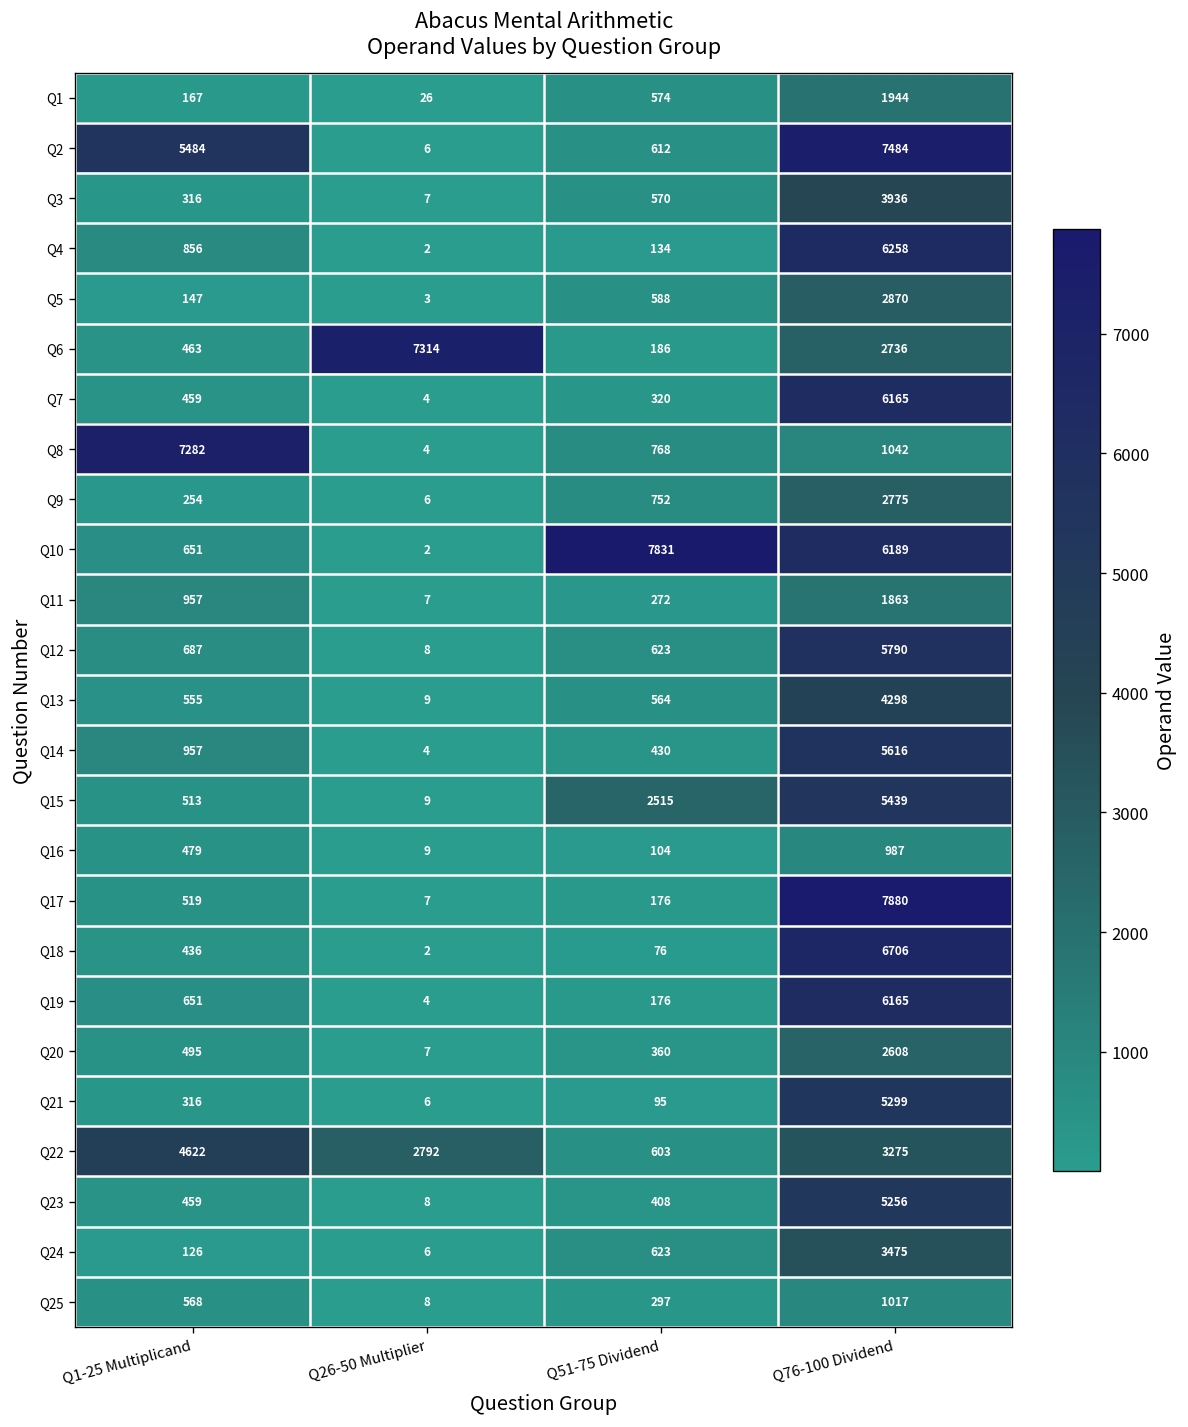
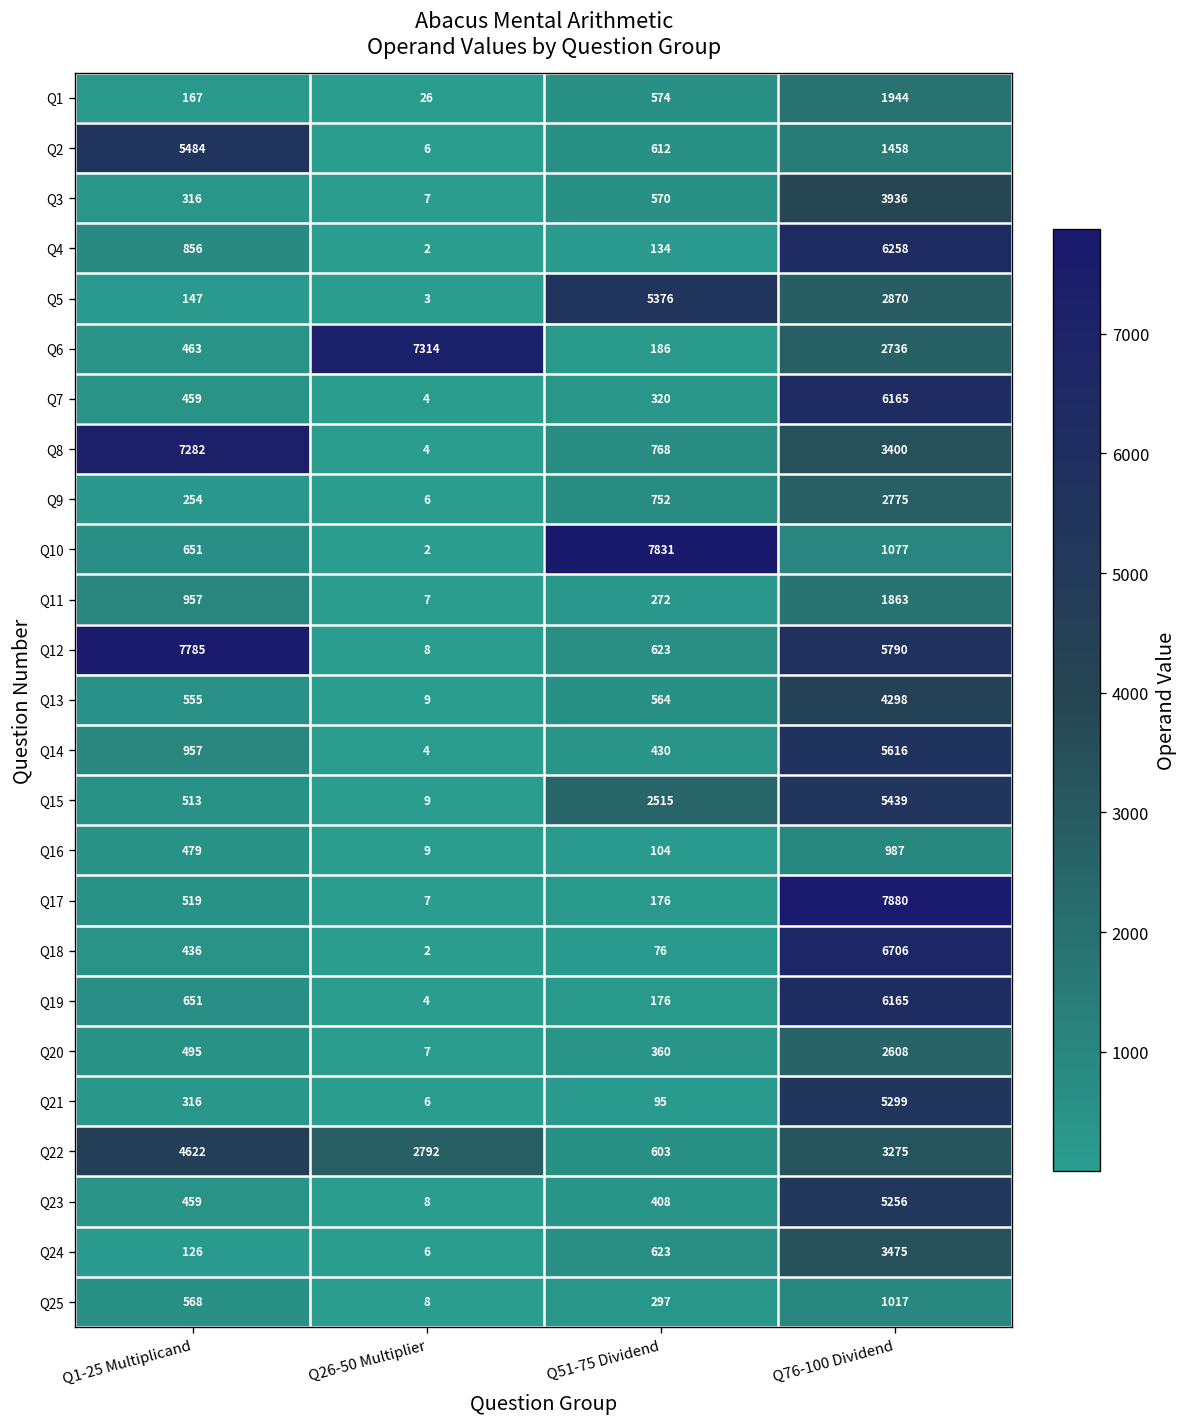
  {
    "Q1": {
      "Q1-25 Multiplicand": 167,
      "Q26-50 Multiplier": 26,
      "Q51-75 Dividend": 574,
      "Q76-100 Dividend": 1944
    },
    "Q2": {
      "Q1-25 Multiplicand": 5484,
      "Q26-50 Multiplier": 6,
      "Q51-75 Dividend": 612,
-     "Q76-100 Dividend": 7484
+     "Q76-100 Dividend": 1458
    },
    "Q3": {
      "Q1-25 Multiplicand": 316,
      "Q26-50 Multiplier": 7,
      "Q51-75 Dividend": 570,
      "Q76-100 Dividend": 3936
    },
    "Q4": {
      "Q1-25 Multiplicand": 856,
      "Q26-50 Multiplier": 2,
      "Q51-75 Dividend": 134,
      "Q76-100 Dividend": 6258
    },
    "Q5": {
      "Q1-25 Multiplicand": 147,
      "Q26-50 Multiplier": 3,
-     "Q51-75 Dividend": 588,
+     "Q51-75 Dividend": 5376,
      "Q76-100 Dividend": 2870
    },
    "Q6": {
      "Q1-25 Multiplicand": 463,
      "Q26-50 Multiplier": 7314,
      "Q51-75 Dividend": 186,
      "Q76-100 Dividend": 2736
    },
    "Q7": {
      "Q1-25 Multiplicand": 459,
      "Q26-50 Multiplier": 4,
      "Q51-75 Dividend": 320,
      "Q76-100 Dividend": 6165
    },
    "Q8": {
      "Q1-25 Multiplicand": 7282,
      "Q26-50 Multiplier": 4,
      "Q51-75 Dividend": 768,
-     "Q76-100 Dividend": 1042
+     "Q76-100 Dividend": 3400
    },
    "Q9": {
      "Q1-25 Multiplicand": 254,
      "Q26-50 Multiplier": 6,
      "Q51-75 Dividend": 752,
      "Q76-100 Dividend": 2775
    },
    "Q10": {
      "Q1-25 Multiplicand": 651,
      "Q26-50 Multiplier": 2,
      "Q51-75 Dividend": 7831,
-     "Q76-100 Dividend": 6189
+     "Q76-100 Dividend": 1077
    },
    "Q11": {
      "Q1-25 Multiplicand": 957,
      "Q26-50 Multiplier": 7,
      "Q51-75 Dividend": 272,
      "Q76-100 Dividend": 1863
    },
    "Q12": {
-     "Q1-25 Multiplicand": 687,
+     "Q1-25 Multiplicand": 7785,
      "Q26-50 Multiplier": 8,
      "Q51-75 Dividend": 623,
      "Q76-100 Dividend": 5790
    },
    "Q13": {
      "Q1-25 Multiplicand": 555,
      "Q26-50 Multiplier": 9,
      "Q51-75 Dividend": 564,
      "Q76-100 Dividend": 4298
    },
    "Q14": {
      "Q1-25 Multiplicand": 957,
      "Q26-50 Multiplier": 4,
      "Q51-75 Dividend": 430,
      "Q76-100 Dividend": 5616
    },
    "Q15": {
      "Q1-25 Multiplicand": 513,
      "Q26-50 Multiplier": 9,
      "Q51-75 Dividend": 2515,
      "Q76-100 Dividend": 5439
    },
    "Q16": {
      "Q1-25 Multiplicand": 479,
      "Q26-50 Multiplier": 9,
      "Q51-75 Dividend": 104,
      "Q76-100 Dividend": 987
    },
    "Q17": {
      "Q1-25 Multiplicand": 519,
      "Q26-50 Multiplier": 7,
      "Q51-75 Dividend": 176,
      "Q76-100 Dividend": 7880
    },
    "Q18": {
      "Q1-25 Multiplicand": 436,
      "Q26-50 Multiplier": 2,
      "Q51-75 Dividend": 76,
      "Q76-100 Dividend": 6706
    },
    "Q19": {
      "Q1-25 Multiplicand": 651,
      "Q26-50 Multiplier": 4,
      "Q51-75 Dividend": 176,
      "Q76-100 Dividend": 6165
    },
    "Q20": {
      "Q1-25 Multiplicand": 495,
      "Q26-50 Multiplier": 7,
      "Q51-75 Dividend": 360,
      "Q76-100 Dividend": 2608
    },
    "Q21": {
      "Q1-25 Multiplicand": 316,
      "Q26-50 Multiplier": 6,
      "Q51-75 Dividend": 95,
      "Q76-100 Dividend": 5299
    },
    "Q22": {
      "Q1-25 Multiplicand": 4622,
      "Q26-50 Multiplier": 2792,
      "Q51-75 Dividend": 603,
      "Q76-100 Dividend": 3275
    },
    "Q23": {
      "Q1-25 Multiplicand": 459,
      "Q26-50 Multiplier": 8,
      "Q51-75 Dividend": 408,
      "Q76-100 Dividend": 5256
    },
    "Q24": {
      "Q1-25 Multiplicand": 126,
      "Q26-50 Multiplier": 6,
      "Q51-75 Dividend": 623,
      "Q76-100 Dividend": 3475
    },
    "Q25": {
      "Q1-25 Multiplicand": 568,
      "Q26-50 Multiplier": 8,
      "Q51-75 Dividend": 297,
      "Q76-100 Dividend": 1017
    }
  }
